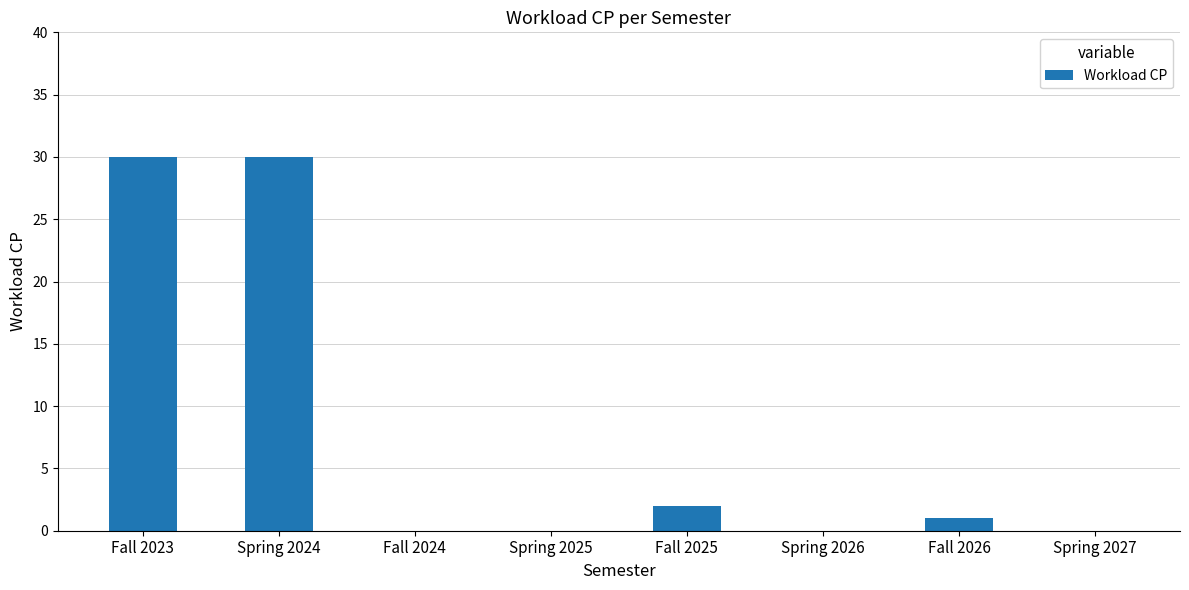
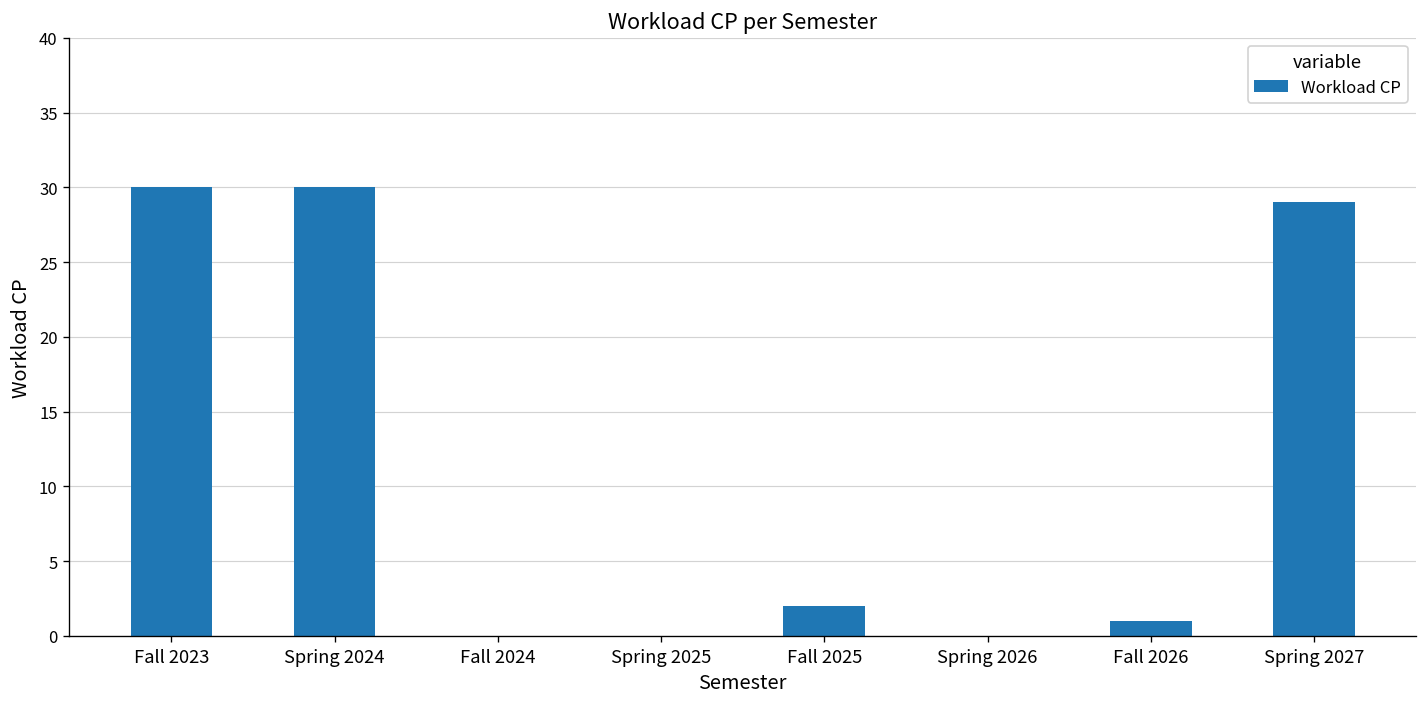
  {
    "Fall 2023": 30,
    "Spring 2024": 30,
    "Fall 2024": 0,
    "Spring 2025": 0,
    "Fall 2025": 2,
    "Spring 2026": 0,
    "Fall 2026": 1,
-   "Spring 2027": 0
+   "Spring 2027": 29
  }
